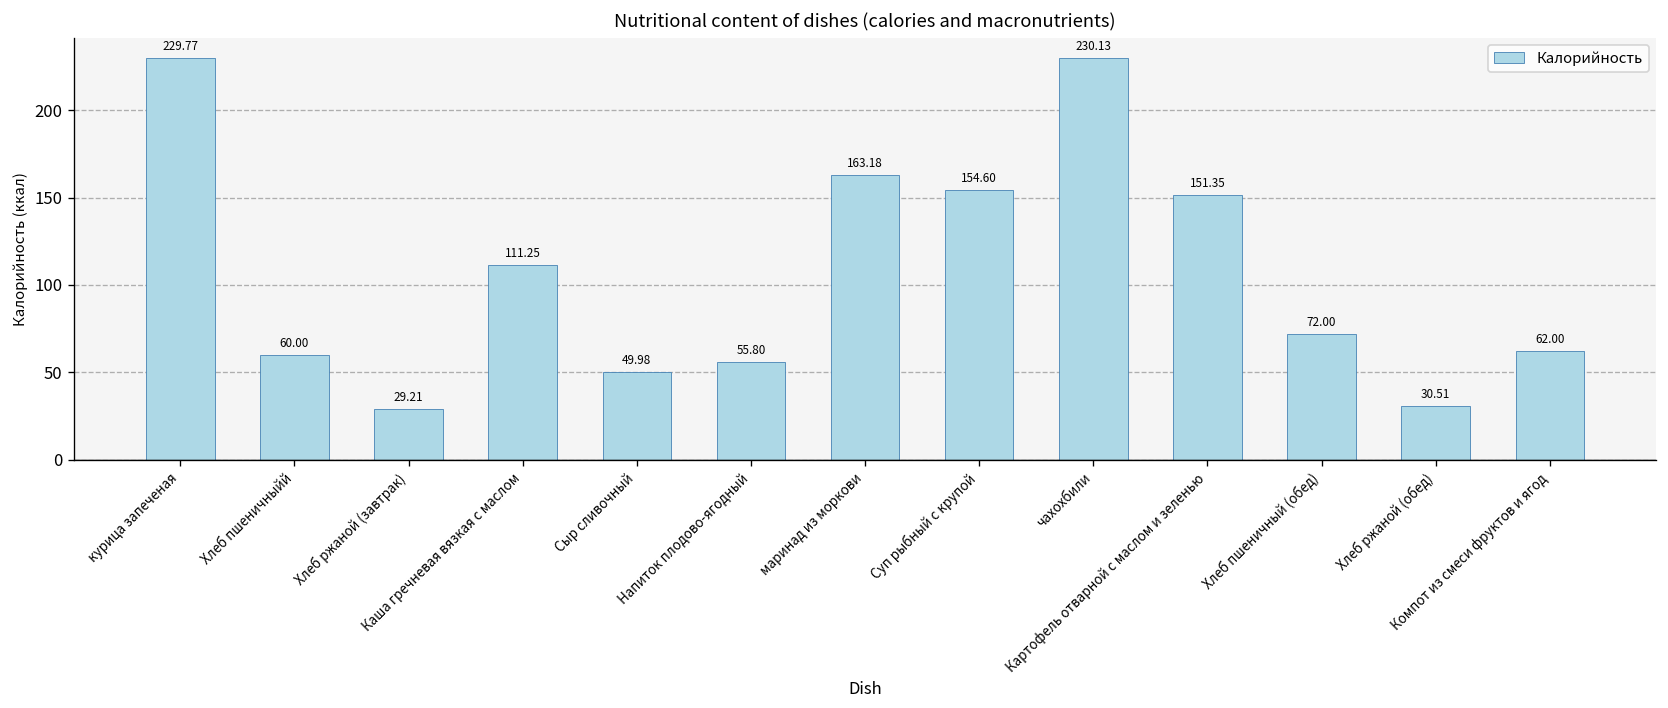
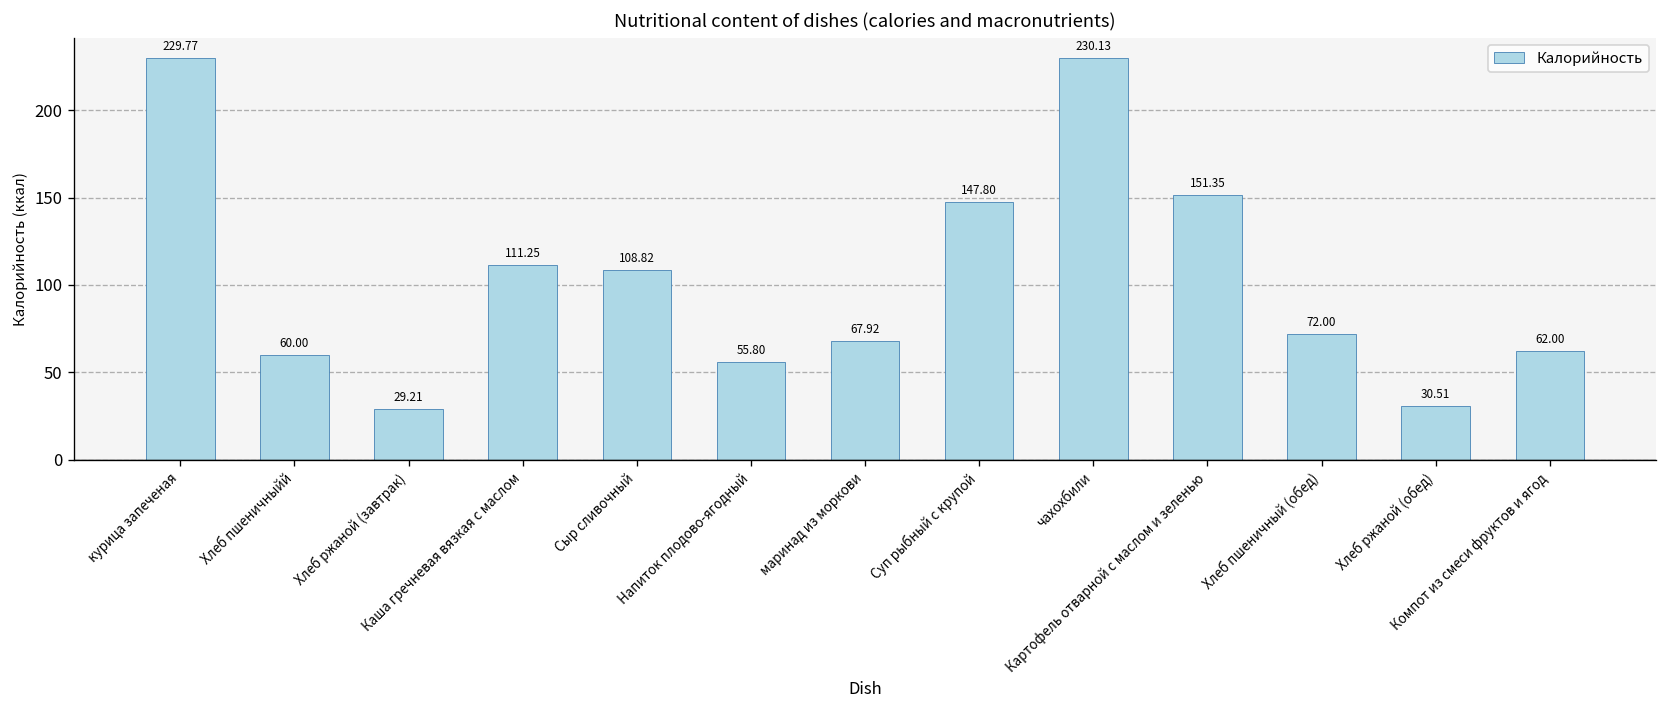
  {
    "курица запеченая": 229.77,
    "Хлеб пшеничныйй": 60.00,
    "Хлеб ржаной (завтрак)": 29.21,
    "Каша гречневая вязкая с маслом": 111.25,
-   "Сыр сливочный": 49.98,
+   "Сыр сливочный": 108.82,
    "Напиток плодово-ягодный": 55.80,
-   "маринад из моркови": 163.18,
-   "Суп рыбный с крупой": 154.60,
+   "маринад из моркови": 67.92,
+   "Суп рыбный с крупой": 147.80,
    "чахохбили": 230.13,
    "Картофель отварной с маслом и зеленью": 151.35,
    "Хлеб пшеничный (обед)": 72.00,
    "Хлеб ржаной (обед)": 30.51,
    "Компот из смеси фруктов и ягод": 62.00
  }
